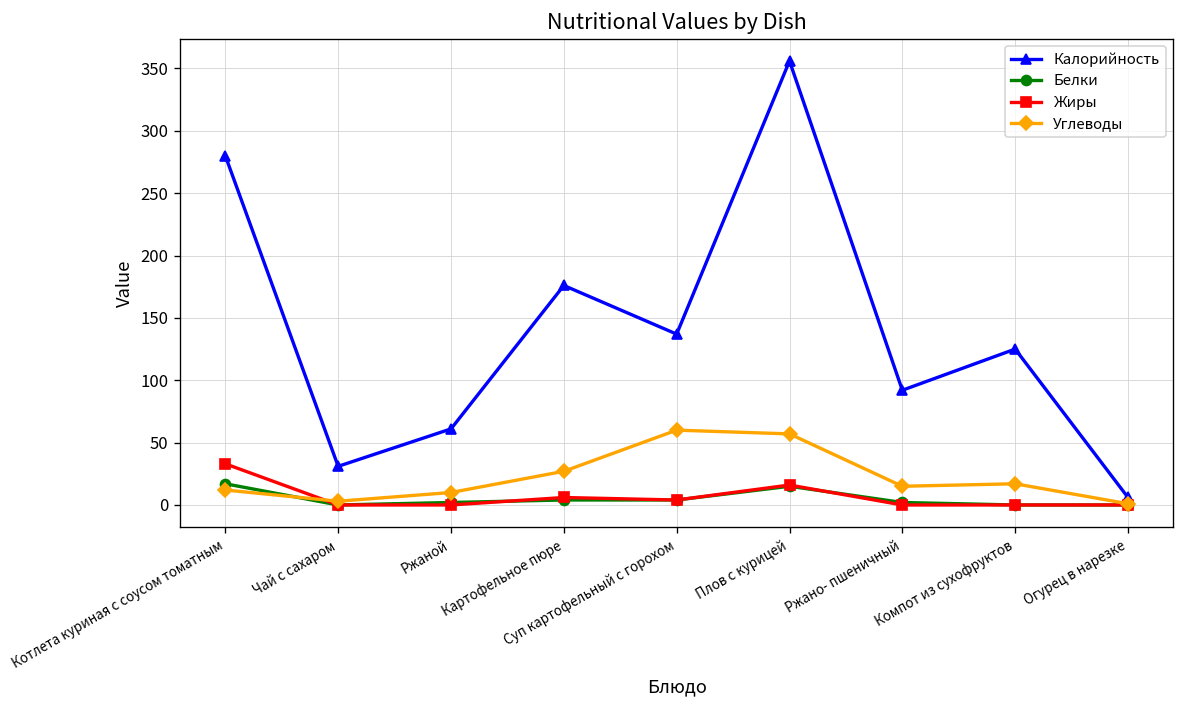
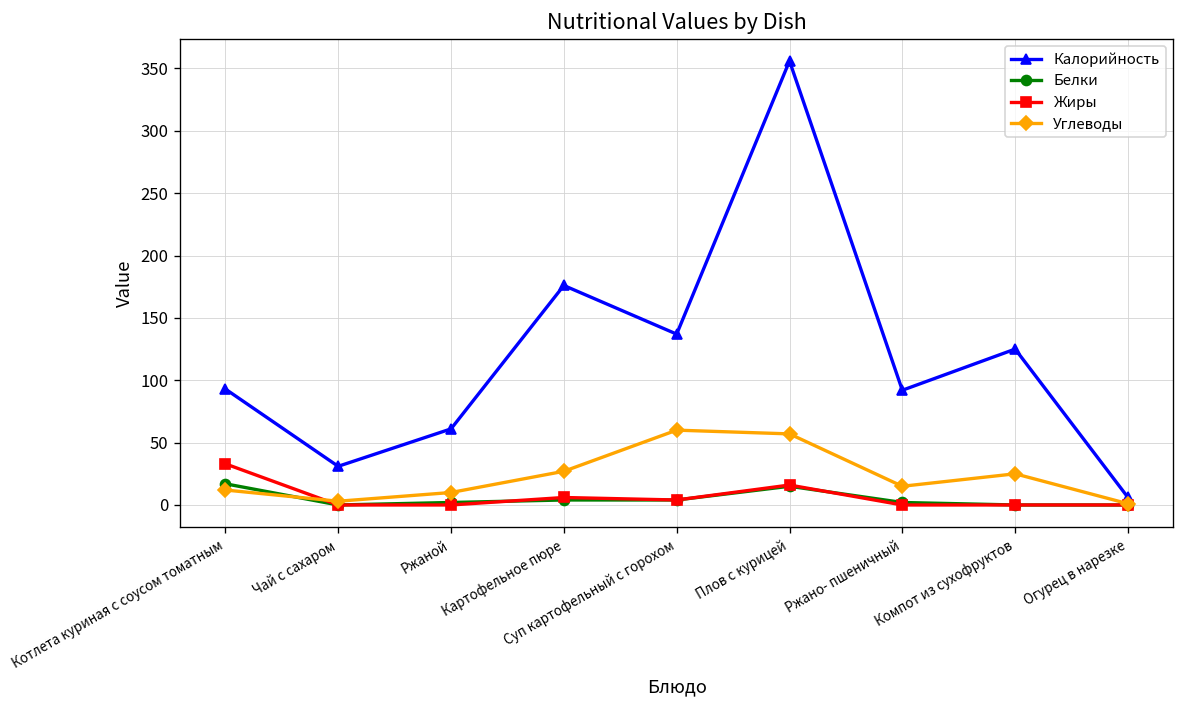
  {
    "Калорийность": {
-     "Котлета куриная с соусом томатным": 280,
+     "Котлета куриная с соусом томатным": 93,
      "Чай с сахаром": 31,
      "Ржаной": 61,
      "Картофельное пюре": 176,
      "Суп картофельный с горохом": 137,
      "Плов с курицей": 356,
      "Ржано- пшеничный": 92,
      "Компот из сухофруктов": 125,
      "Огурец в нарезке": 6
    },
    "Белки": {
      "Котлета куриная с соусом томатным": 17
    },
    "Жиры": {
      "Котлета куриная с соусом томатным": 33
    },
    "Углеводы": {
      "Котлета куриная с соусом томатным": 12,
      "Чай с сахаром": 3,
      "Ржаной": 10,
      "Картофельное пюре": 27,
      "Суп картофельный с горохом": 60,
      "Плов с курицей": 57,
      "Ржано- пшеничный": 15,
-     "Компот из сухофруктов": 17
+     "Компот из сухофруктов": 25
    }
  }
